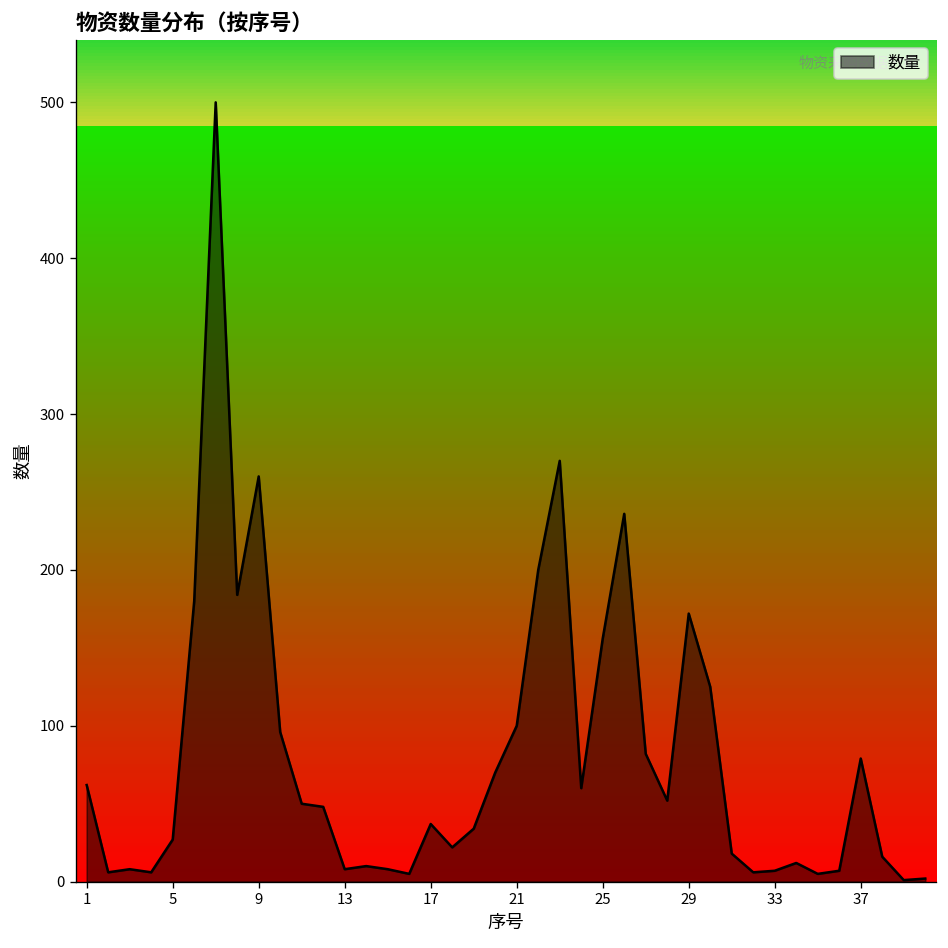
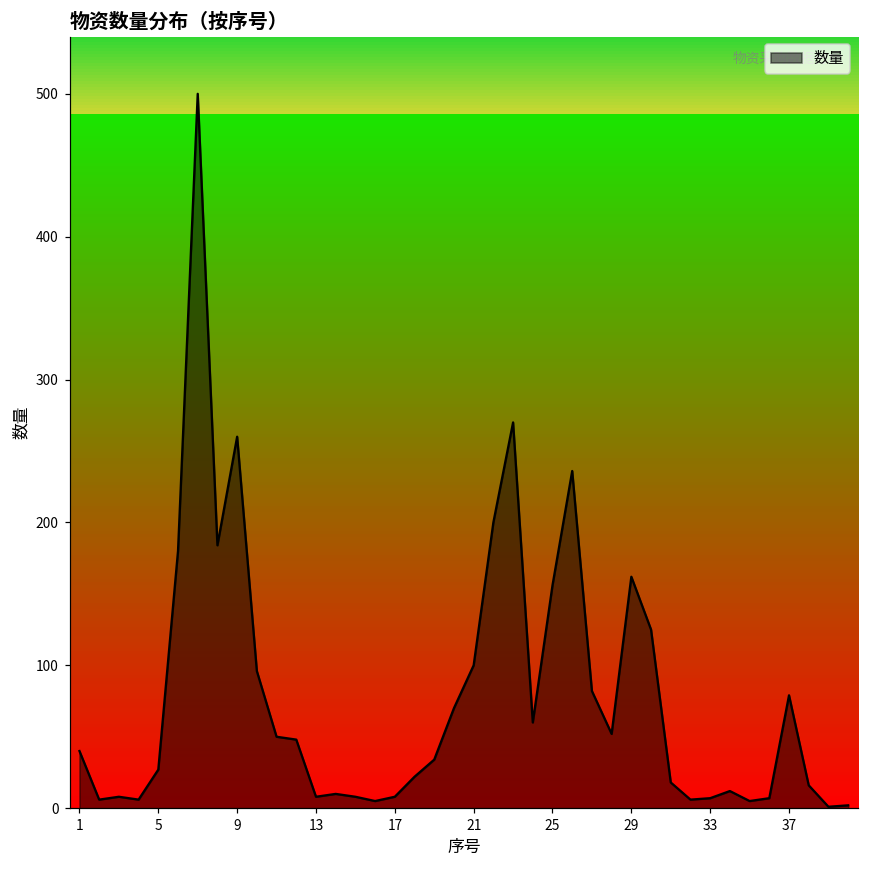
  {
-   "1": 62,
+   "1": 40,
    "5": 27,
    "9": 260,
    "13": 8,
-   "17": 37,
+   "17": 8,
    "21": 100,
    "25": 156,
-   "29": 172,
+   "29": 162,
    "33": 7,
    "37": 79
  }
